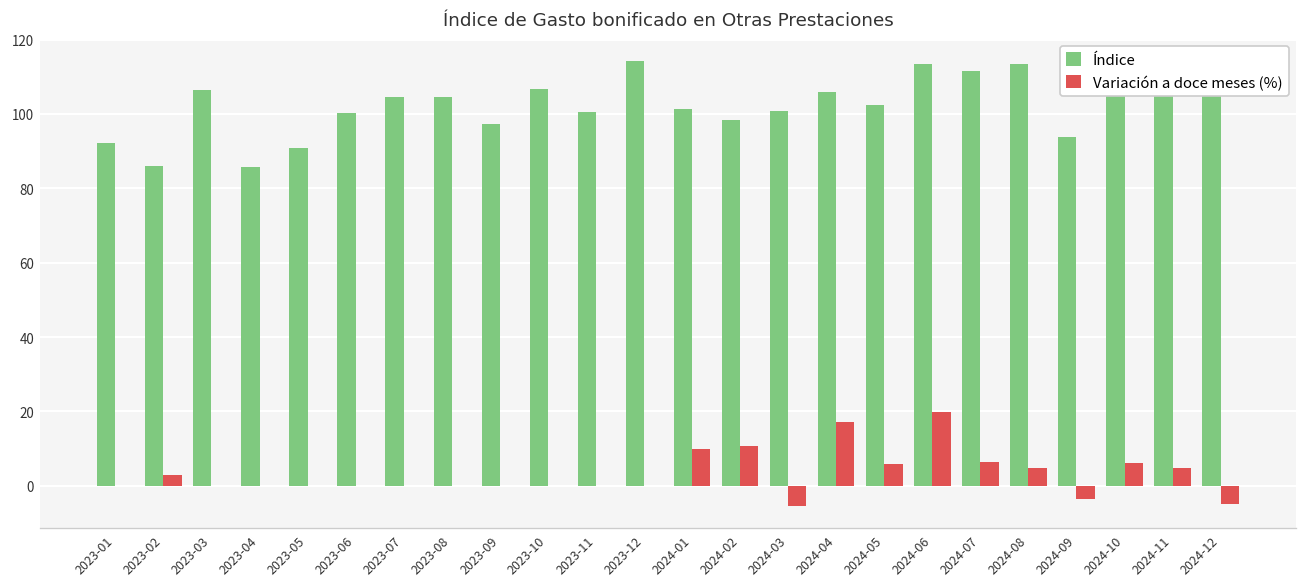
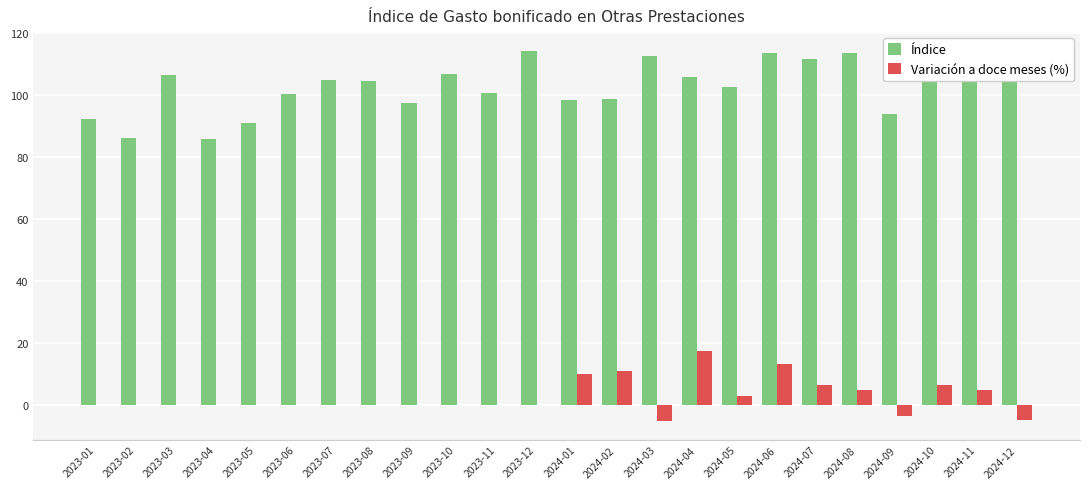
  {
    "Índice": {
      "2023-01": 92,
      "2023-02": 86,
      "2023-03": 106,
      "2023-04": 86,
      "2023-05": 91,
      "2023-06": 100,
      "2023-07": 105,
      "2023-08": 105,
      "2023-09": 97,
      "2023-10": 107,
      "2023-11": 101,
      "2023-12": 114,
-     "2024-01": 101,
+     "2024-01": 98,
      "2024-02": 99,
-     "2024-03": 101,
+     "2024-03": 113,
      "2024-04": 106,
      "2024-05": 102,
      "2024-06": 114,
      "2024-07": 111,
      "2024-08": 114,
      "2024-09": 94
    },
    "Variación a doce meses (%)": {
      "2023-01": 0,
-     "2023-02": 3,
+     "2023-02": 0,
      "2023-03": 0,
      "2023-04": 0,
      "2023-05": 0,
      "2023-06": 0,
      "2023-07": 0,
      "2023-08": 0,
      "2023-09": 0,
      "2023-10": 0,
      "2023-11": 0,
      "2023-12": 0,
      "2024-01": 10,
      "2024-02": 11,
      "2024-03": -5,
      "2024-04": 17,
-     "2024-05": 6,
-     "2024-06": 20,
+     "2024-05": 3,
+     "2024-06": 13,
      "2024-07": 7,
      "2024-08": 5,
      "2024-09": -4,
      "2024-10": 6,
      "2024-11": 5,
      "2024-12": -5
    }
  }
